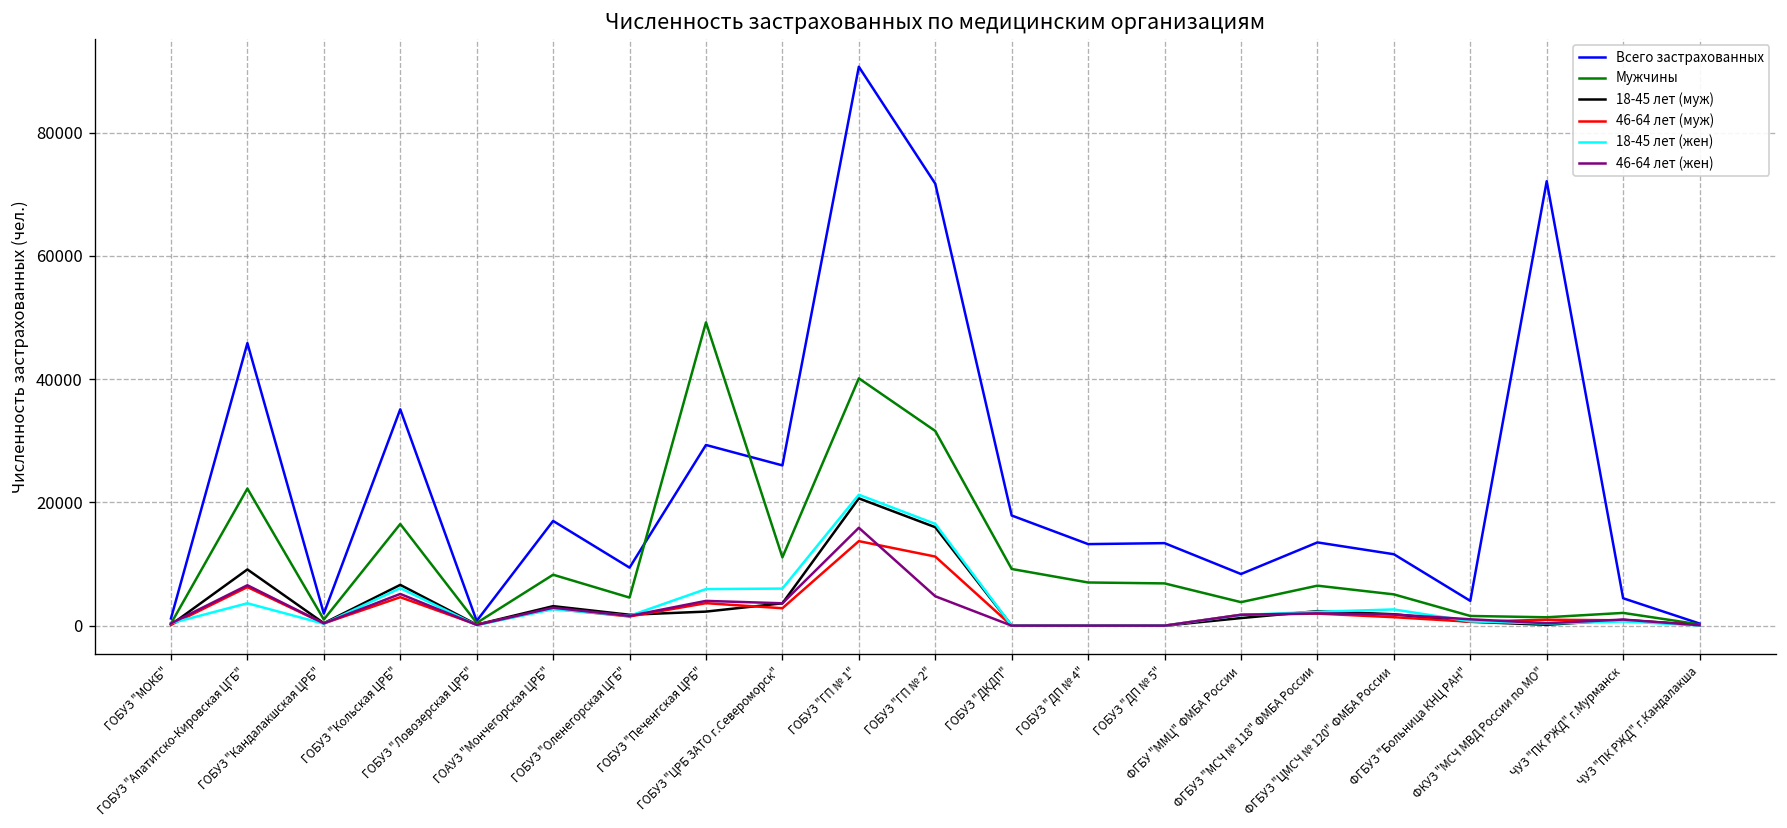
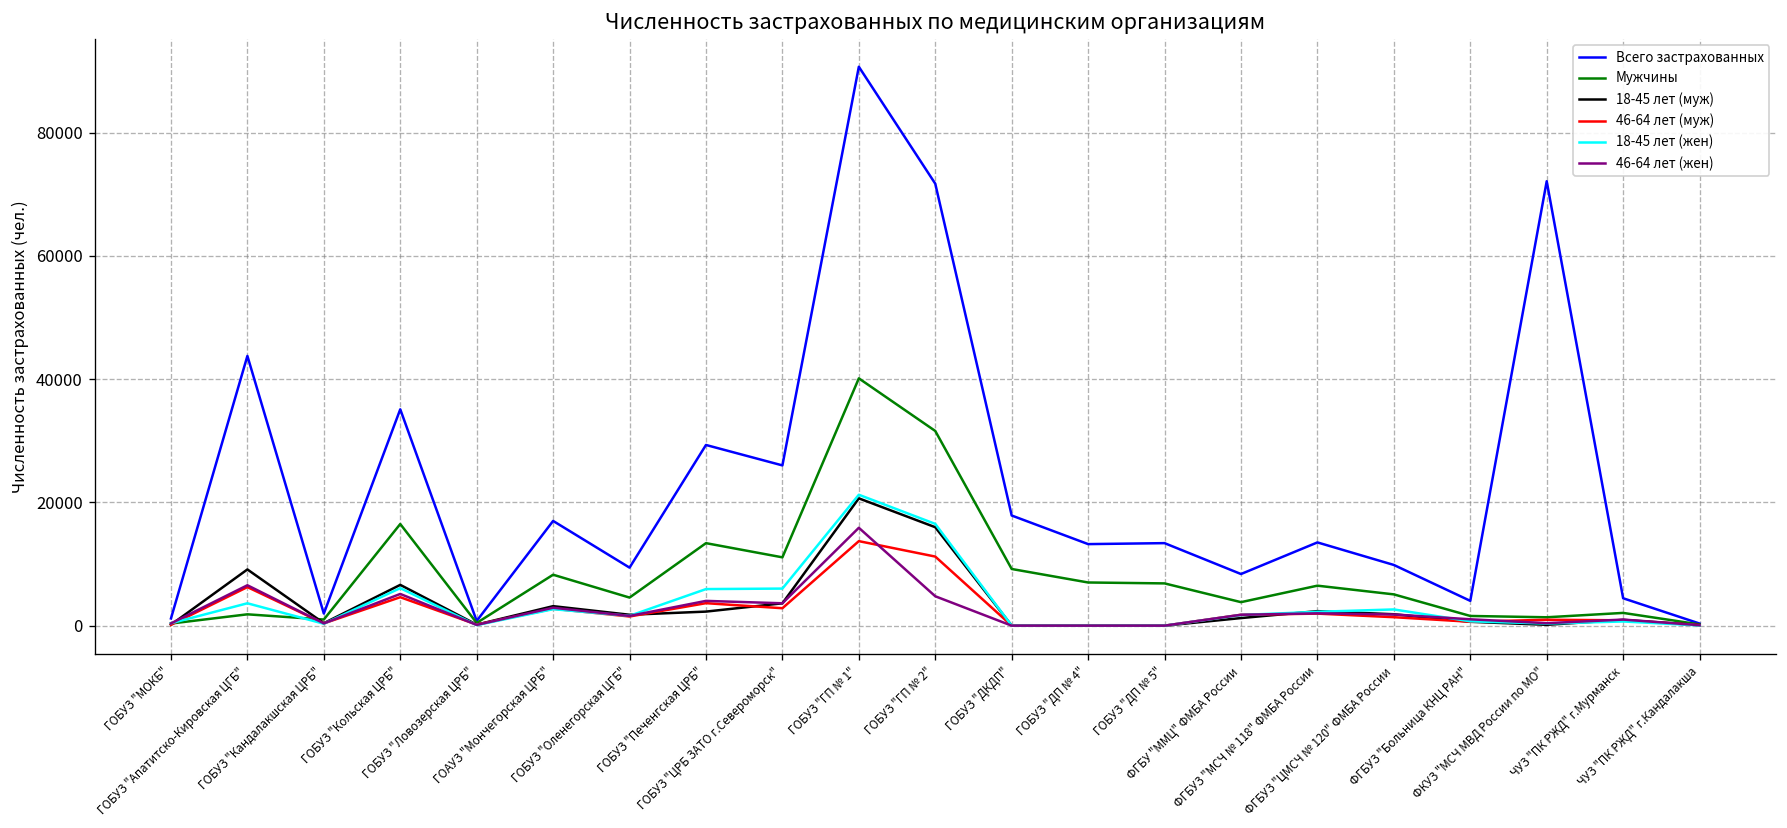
  {
    "Всего застрахованных": {
      "ГОБУЗ \"МОКБ\"": 1000,
-     "ГОБУЗ \"Апатитско-Кировская ЦГБ\"": 46000,
+     "ГОБУЗ \"Апатитско-Кировская ЦГБ\"": 44000,
      "ГОБУЗ \"Кандалакшская ЦРБ\"": 2000,
      "ГОБУЗ \"Кольская ЦРБ\"": 35000,
      "ГОАУЗ \"Мончегорская ЦРБ\"": 17000,
      "ГОБУЗ \"Оленегорская ЦГБ\"": 9000,
      "ГОБУЗ \"Печенгская ЦРБ\"": 29000,
      "ГОБУЗ \"ЦРБ ЗАТО г.Североморск\"": 26000,
      "ГОБУЗ \"ГП № 1\"": 91000,
      "ГОБУЗ \"ГП № 2\"": 72000,
      "ГОБУЗ \"ДКДП\"": 18000,
      "ГОБУЗ \"ДП № 4\"": 13000,
      "ГОБУЗ \"ДП № 5\"": 13000,
      "ФГБУ \"ММЦ\" ФМБА России": 8000,
      "ФГБУЗ \"МСЧ № 118\" ФМБА России": 14000,
-     "ФГБУЗ \"ЦМСЧ № 120\" ФМБА России": 12000,
+     "ФГБУЗ \"ЦМСЧ № 120\" ФМБА России": 10000,
      "ФГБУЗ \"Больница КНЦ РАН\"": 4000,
      "ФКУЗ \"МСЧ МВД России по МО\"": 72000,
      "ЧУЗ \"ПК РЖД\" г.Мурманск": 4000
    },
    "Мужчины": {
-     "ГОБУЗ \"Апатитско-Кировская ЦГБ\"": 22000,
+     "ГОБУЗ \"Апатитско-Кировская ЦГБ\"": 2000,
      "ГОБУЗ \"Кандалакшская ЦРБ\"": 1000,
      "ГОБУЗ \"Кольская ЦРБ\"": 16000,
      "ГОАУЗ \"Мончегорская ЦРБ\"": 8000,
      "ГОБУЗ \"Оленегорская ЦГБ\"": 5000,
-     "ГОБУЗ \"Печенгская ЦРБ\"": 49000,
+     "ГОБУЗ \"Печенгская ЦРБ\"": 13000,
      "ГОБУЗ \"ЦРБ ЗАТО г.Североморск\"": 11000,
      "ГОБУЗ \"ГП № 1\"": 40000,
      "ГОБУЗ \"ГП № 2\"": 32000,
      "ГОБУЗ \"ДКДП\"": 9000,
      "ГОБУЗ \"ДП № 4\"": 7000,
      "ГОБУЗ \"ДП № 5\"": 7000,
      "ФГБУ \"ММЦ\" ФМБА России": 4000,
      "ФГБУЗ \"МСЧ № 118\" ФМБА России": 6000,
      "ФГБУЗ \"ЦМСЧ № 120\" ФМБА России": 5000,
      "ФГБУЗ \"Больница КНЦ РАН\"": 2000,
      "ЧУЗ \"ПК РЖД\" г.Мурманск": 2000
    },
    "18-45 лет (муж)": {
      "ГОБУЗ \"Апатитско-Кировская ЦГБ\"": 9000,
      "ГОБУЗ \"Кольская ЦРБ\"": 7000,
      "ГОБУЗ \"Печенгская ЦРБ\"": 2000,
      "ГОБУЗ \"ГП № 1\"": 21000,
      "ГОБУЗ \"ГП № 2\"": 16000,
      "ФГБУ \"ММЦ\" ФМБА России": 1000
    },
    "46-64 лет (муж)": {
      "ГОБУЗ \"Кольская ЦРБ\"": 5000,
      "ГОБУЗ \"ЦРБ ЗАТО г.Североморск\"": 3000,
      "ГОБУЗ \"ГП № 1\"": 14000,
      "ГОБУЗ \"ГП № 2\"": 11000
    },
    "18-45 лет (жен)": {
      "ГОБУЗ \"Апатитско-Кировская ЦГБ\"": 4000,
      "ГОБУЗ \"Кольская ЦРБ\"": 6000,
      "ГОБУЗ \"Печенгская ЦРБ\"": 6000,
      "ГОБУЗ \"ЦРБ ЗАТО г.Североморск\"": 6000,
      "ГОБУЗ \"ГП № 1\"": 21000,
      "ГОБУЗ \"ГП № 2\"": 17000,
      "ФГБУЗ \"ЦМСЧ № 120\" ФМБА России": 3000
    },
    "46-64 лет (жен)": {
      "ГОБУЗ \"Кольская ЦРБ\"": 5000,
      "ГОБУЗ \"ГП № 1\"": 16000,
      "ГОБУЗ \"ГП № 2\"": 5000
    }
  }
